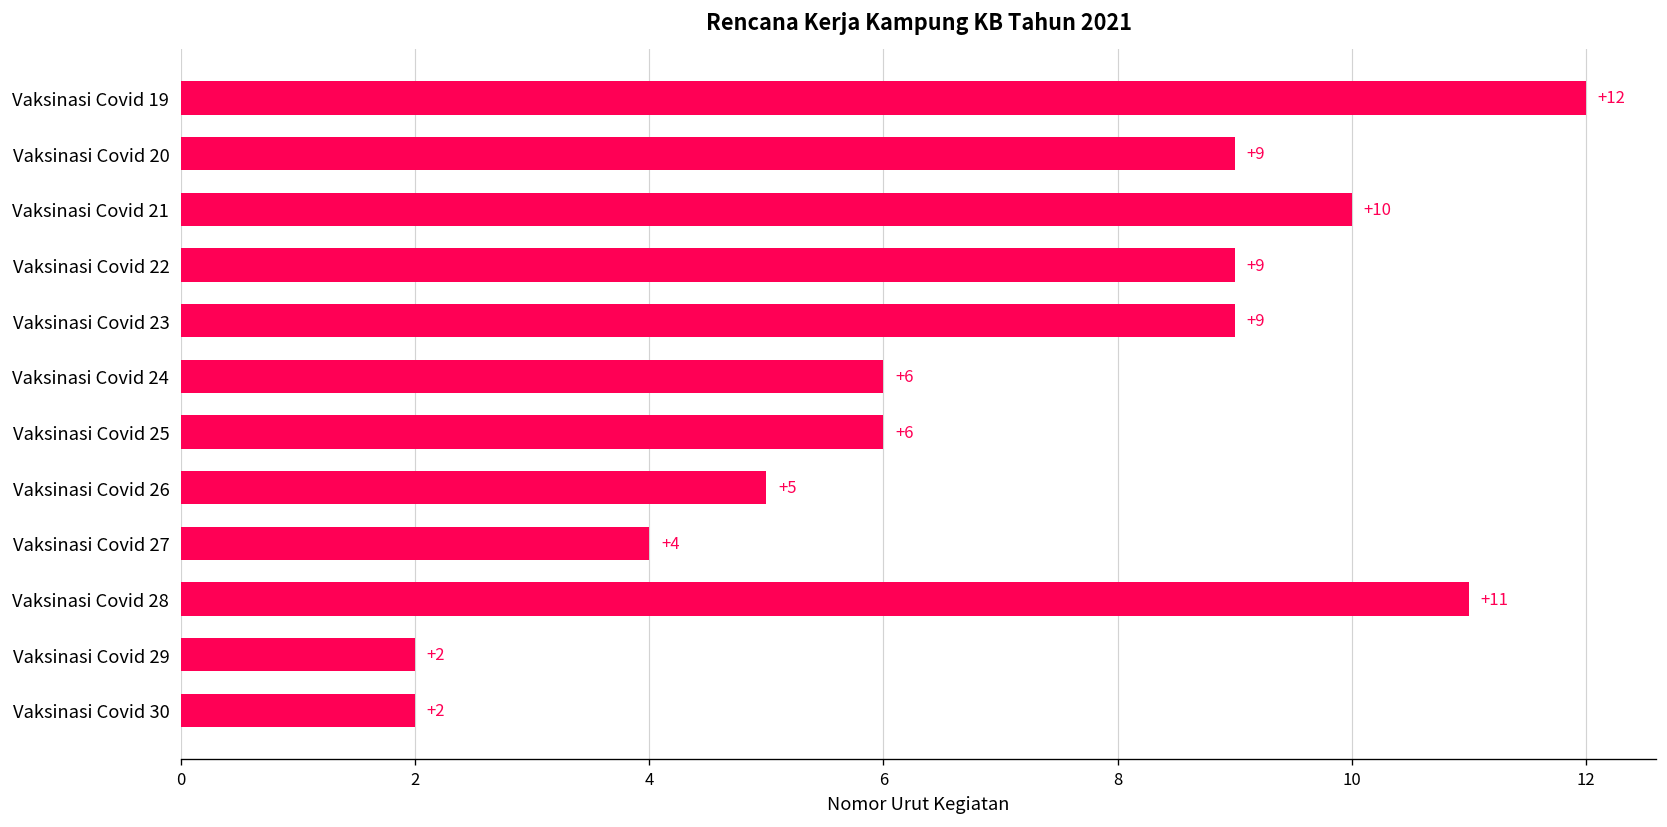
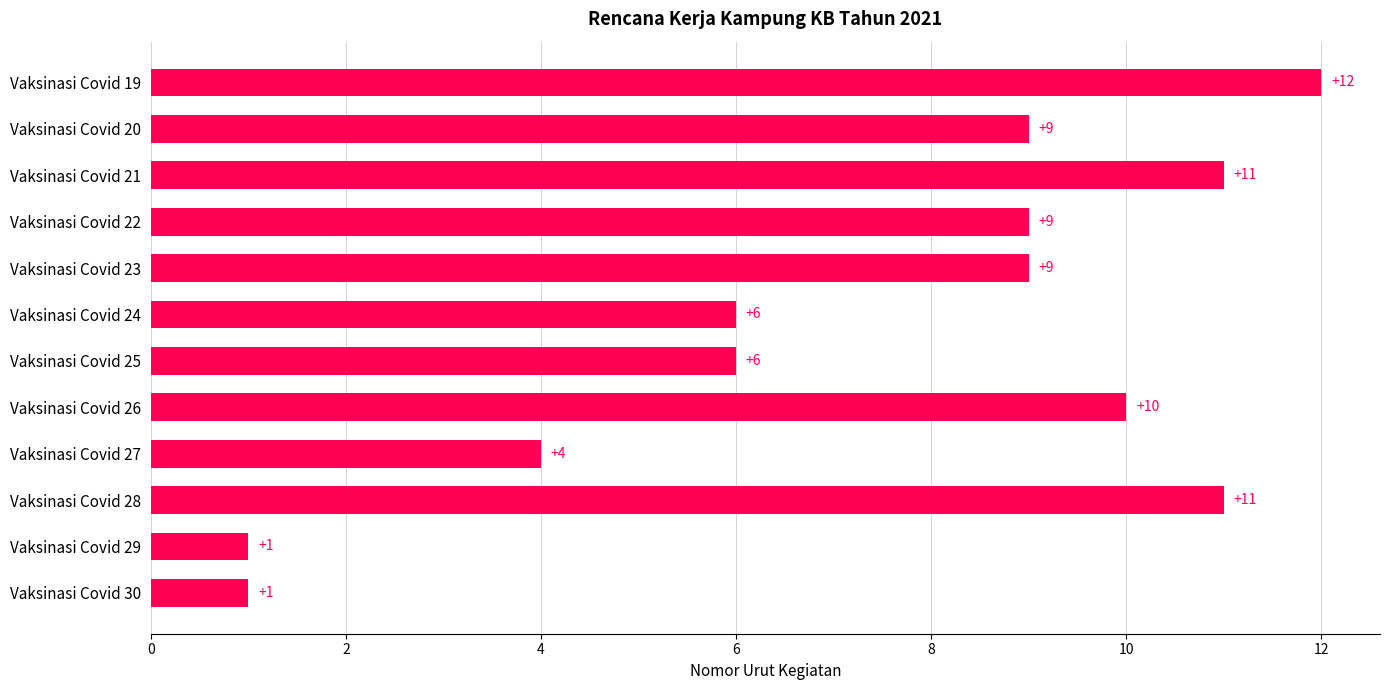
  {
    "Vaksinasi Covid 19": "+12",
    "Vaksinasi Covid 20": "+9",
-   "Vaksinasi Covid 21": "+10",
+   "Vaksinasi Covid 21": "+11",
    "Vaksinasi Covid 22": "+9",
    "Vaksinasi Covid 23": "+9",
    "Vaksinasi Covid 24": "+6",
    "Vaksinasi Covid 25": "+6",
-   "Vaksinasi Covid 26": "+5",
+   "Vaksinasi Covid 26": "+10",
    "Vaksinasi Covid 27": "+4",
    "Vaksinasi Covid 28": "+11",
-   "Vaksinasi Covid 29": "+2",
-   "Vaksinasi Covid 30": "+2"
+   "Vaksinasi Covid 29": "+1",
+   "Vaksinasi Covid 30": "+1"
  }
